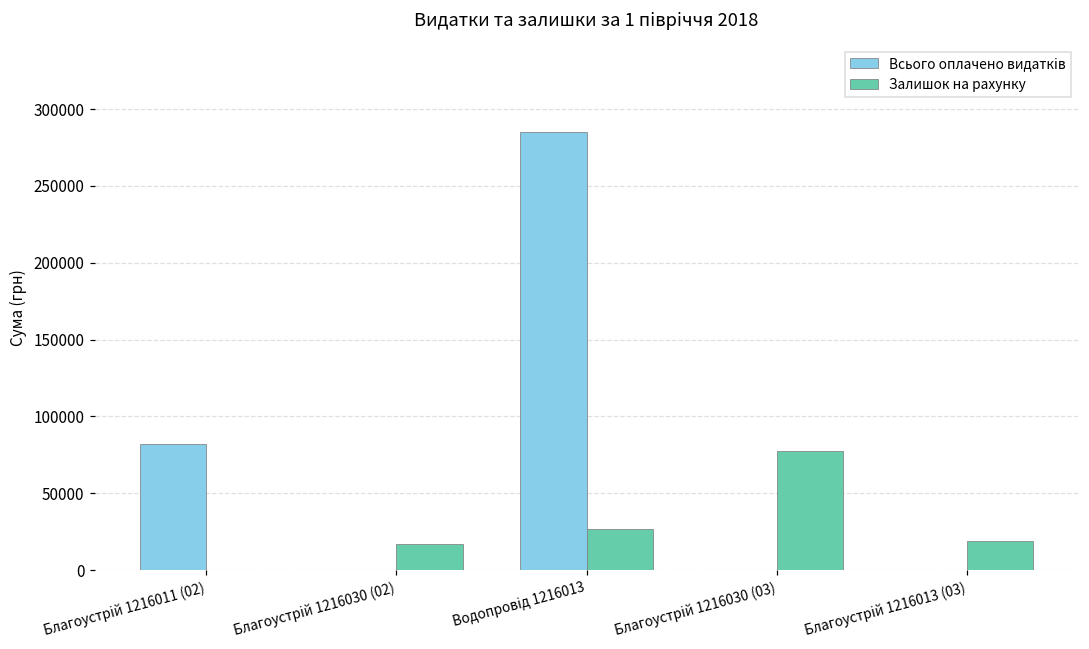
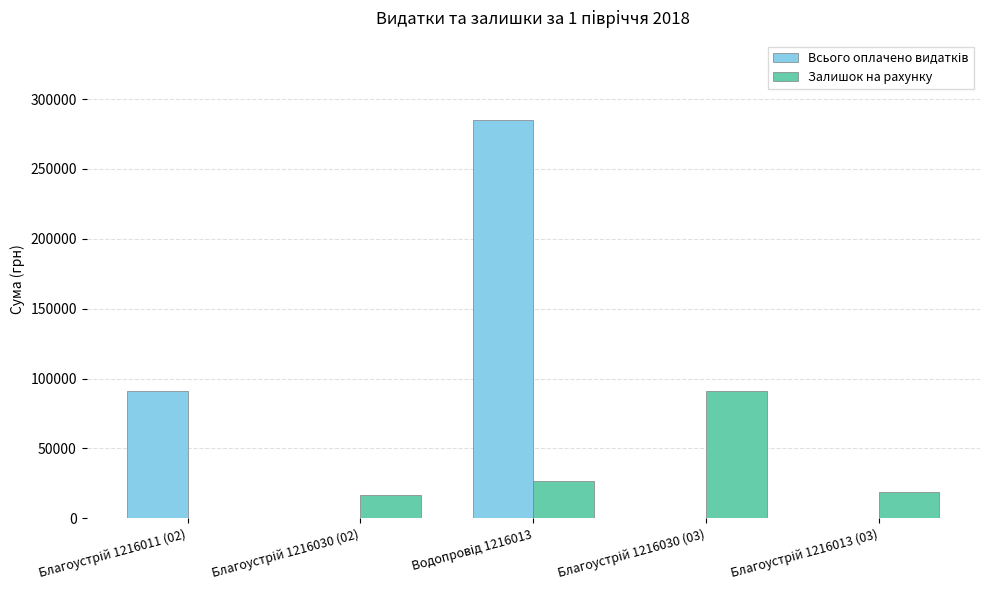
  {
    "Всього оплачено видатків": {
-     "Благоустрій 1216011 (02)": 82000,
+     "Благоустрій 1216011 (02)": 91000,
      "Благоустрій 1216030 (02)": 0,
      "Водопровід 1216013": 285000,
      "Благоустрій 1216030 (03)": 0,
      "Благоустрій 1216013 (03)": 0
    },
    "Залишок на рахунку": {
      "Благоустрій 1216011 (02)": 0,
      "Благоустрій 1216030 (02)": 17000,
      "Водопровід 1216013": 27000,
-     "Благоустрій 1216030 (03)": 77000,
+     "Благоустрій 1216030 (03)": 91000,
      "Благоустрій 1216013 (03)": 19000
    }
  }
